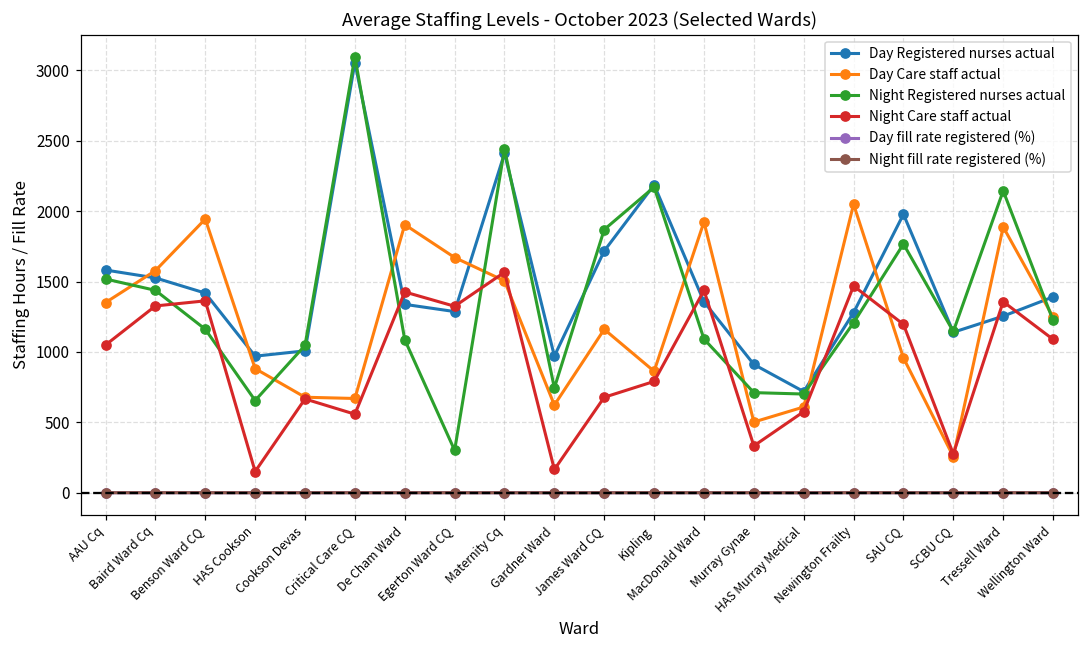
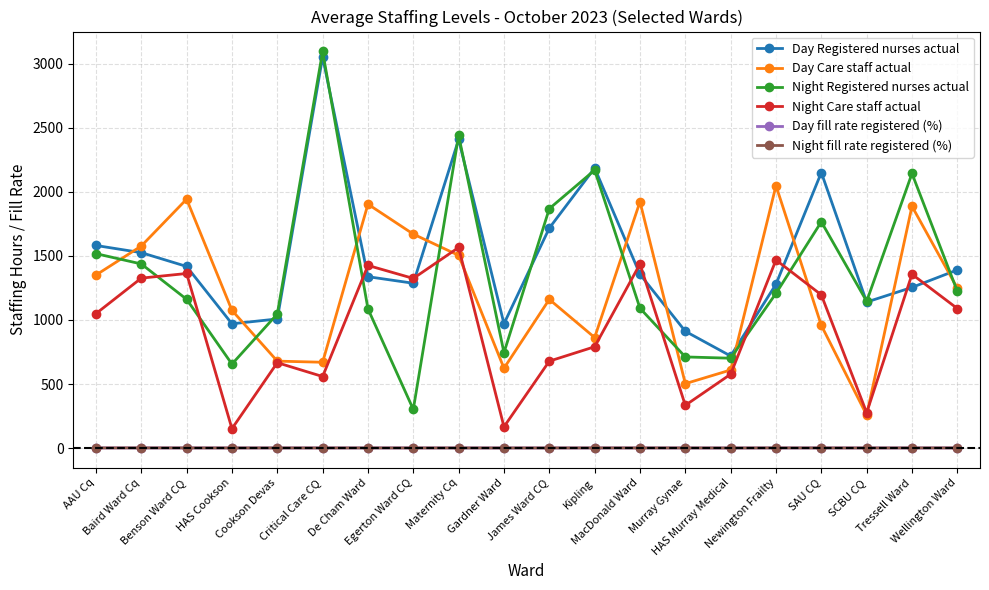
  {
    "Day Registered nurses actual": {
      "AAU Cq": 1580,
      "Baird Ward Cq": 1530,
      "Benson Ward CQ": 1420,
      "HAS Cookson": 970,
      "Cookson Devas": 1010,
      "Critical Care CQ": 3050,
      "De Cham Ward": 1340,
      "Egerton Ward CQ": 1290,
      "Maternity Cq": 2410,
      "Gardner Ward": 970,
      "James Ward CQ": 1720,
      "MacDonald Ward": 1360,
      "Murray Gynae": 910,
      "Newington Frailty": 1280,
-     "SAU CQ": 1980,
+     "SAU CQ": 2150,
      "Tressell Ward": 1250,
      "Wellington Ward": 1390
    },
    "Day Care staff actual": {
      "AAU Cq": 1350,
      "Baird Ward Cq": 1580,
      "Benson Ward CQ": 1940,
-     "HAS Cookson": 880,
+     "HAS Cookson": 1080,
      "Critical Care CQ": 670,
      "De Cham Ward": 1900,
      "Egerton Ward CQ": 1670,
      "Maternity Cq": 1500,
      "Gardner Ward": 620,
      "James Ward CQ": 1160,
      "Kipling": 860,
      "MacDonald Ward": 1920,
      "Murray Gynae": 500,
      "HAS Murray Medical": 610,
      "Newington Frailty": 2050,
      "SAU CQ": 960,
      "Tressell Ward": 1890,
      "Wellington Ward": 1250
    },
    "Night Registered nurses actual": {
      "AAU Cq": 1520,
      "Baird Ward Cq": 1440,
      "Benson Ward CQ": 1160,
      "HAS Cookson": 660,
      "Cookson Devas": 1050,
      "Critical Care CQ": 3100,
      "De Cham Ward": 1090,
      "Egerton Ward CQ": 300,
      "Maternity Cq": 2440,
      "Gardner Ward": 750,
      "James Ward CQ": 1870,
      "MacDonald Ward": 1090,
      "Murray Gynae": 710,
      "Newington Frailty": 1210,
      "SAU CQ": 1770,
      "Tressell Ward": 2140,
      "Wellington Ward": 1220
    },
    "Night Care staff actual": {
      "AAU Cq": 1050,
      "Baird Ward Cq": 1330,
      "Benson Ward CQ": 1360,
      "HAS Cookson": 150,
      "Critical Care CQ": 560,
      "De Cham Ward": 1430,
      "Egerton Ward CQ": 1320,
      "Maternity Cq": 1570,
      "Gardner Ward": 170,
      "James Ward CQ": 680,
      "Kipling": 790,
      "MacDonald Ward": 1440,
      "Murray Gynae": 330,
      "HAS Murray Medical": 580,
      "Newington Frailty": 1470,
      "SAU CQ": 1200,
      "Tressell Ward": 1360,
      "Wellington Ward": 1090
    },
    "Night fill rate registered (%)": {
      "AAU Cq": 0,
      "Baird Ward Cq": 0,
      "Benson Ward CQ": 0,
      "HAS Cookson": 0,
      "Cookson Devas": 0,
      "Critical Care CQ": 0,
      "De Cham Ward": 0,
      "Egerton Ward CQ": 0,
      "Maternity Cq": 0,
      "Gardner Ward": 0,
      "James Ward CQ": 0,
      "Kipling": 0,
      "MacDonald Ward": 0,
      "Murray Gynae": 0,
      "HAS Murray Medical": 0,
      "Newington Frailty": 0,
      "SAU CQ": 0,
      "SCBU CQ": 0,
      "Tressell Ward": 0,
      "Wellington Ward": 0
    }
  }
